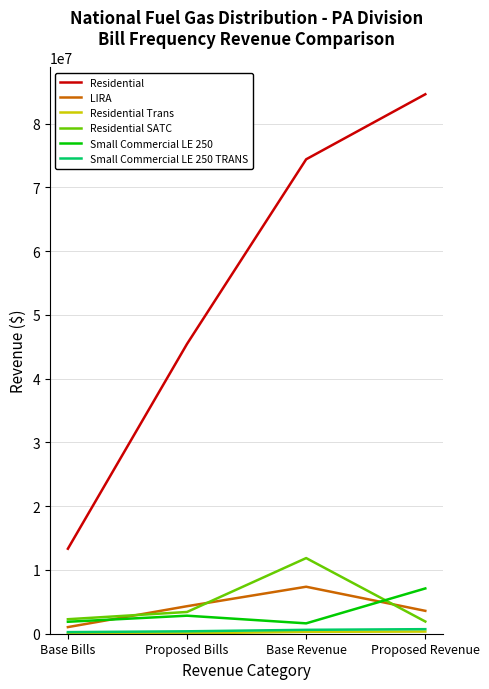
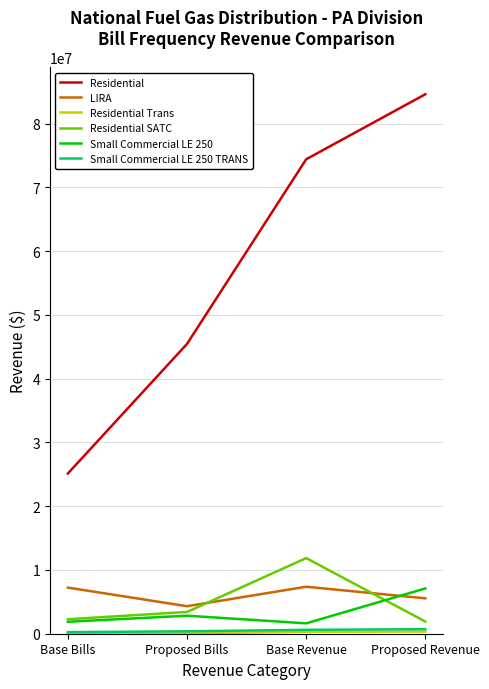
  {
    "Residential": {
-     "Base Bills": 13000000,
+     "Base Bills": 25000000,
      "Proposed Bills": 45000000,
      "Base Revenue": 74000000,
      "Proposed Revenue": 85000000
    },
    "LIRA": {
-     "Base Bills": 1000000,
+     "Base Bills": 7000000,
      "Proposed Bills": 4000000,
      "Base Revenue": 7000000,
-     "Proposed Revenue": 4000000
+     "Proposed Revenue": 6000000
    },
    "Residential SATC": {
      "Base Bills": 2000000,
      "Proposed Bills": 3000000,
      "Base Revenue": 12000000,
      "Proposed Revenue": 2000000
    },
    "Small Commercial LE 250": {
      "Base Bills": 2000000,
      "Proposed Bills": 3000000,
      "Base Revenue": 2000000,
      "Proposed Revenue": 7000000
    }
  }
